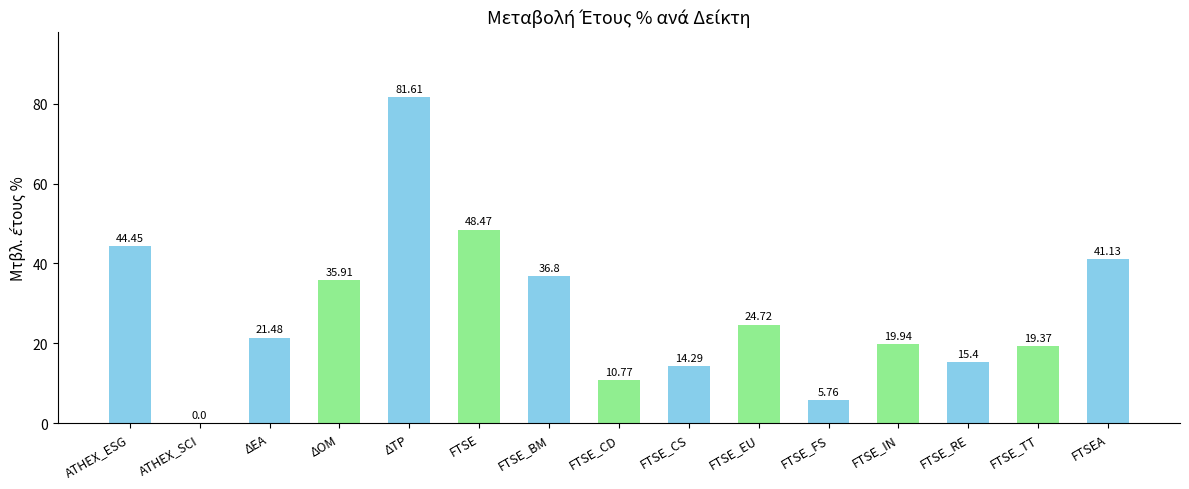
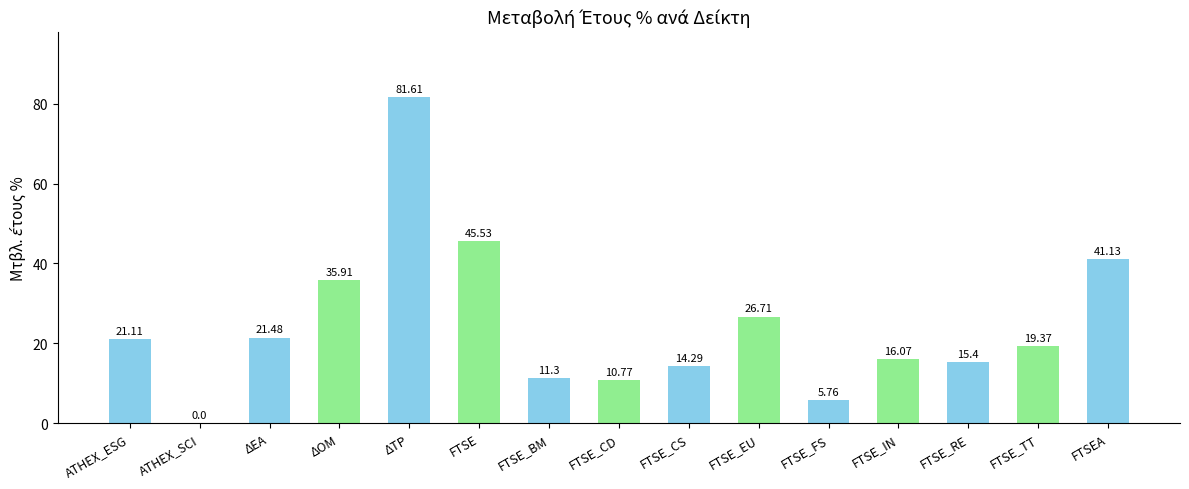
  {
-   "ATHEX_ESG": 44.45,
+   "ATHEX_ESG": 21.11,
    "ATHEX_SCI": 0.0,
    "ΔΕΑ": 21.48,
    "ΔΟΜ": 35.91,
    "ΔΤΡ": 81.61,
-   "FTSE": 48.47,
-   "FTSE_BM": 36.8,
+   "FTSE": 45.53,
+   "FTSE_BM": 11.3,
    "FTSE_CD": 10.77,
    "FTSE_CS": 14.29,
-   "FTSE_EU": 24.72,
+   "FTSE_EU": 26.71,
    "FTSE_FS": 5.76,
-   "FTSE_IN": 19.94,
+   "FTSE_IN": 16.07,
    "FTSE_RE": 15.4,
    "FTSE_TT": 19.37,
    "FTSEA": 41.13
  }
